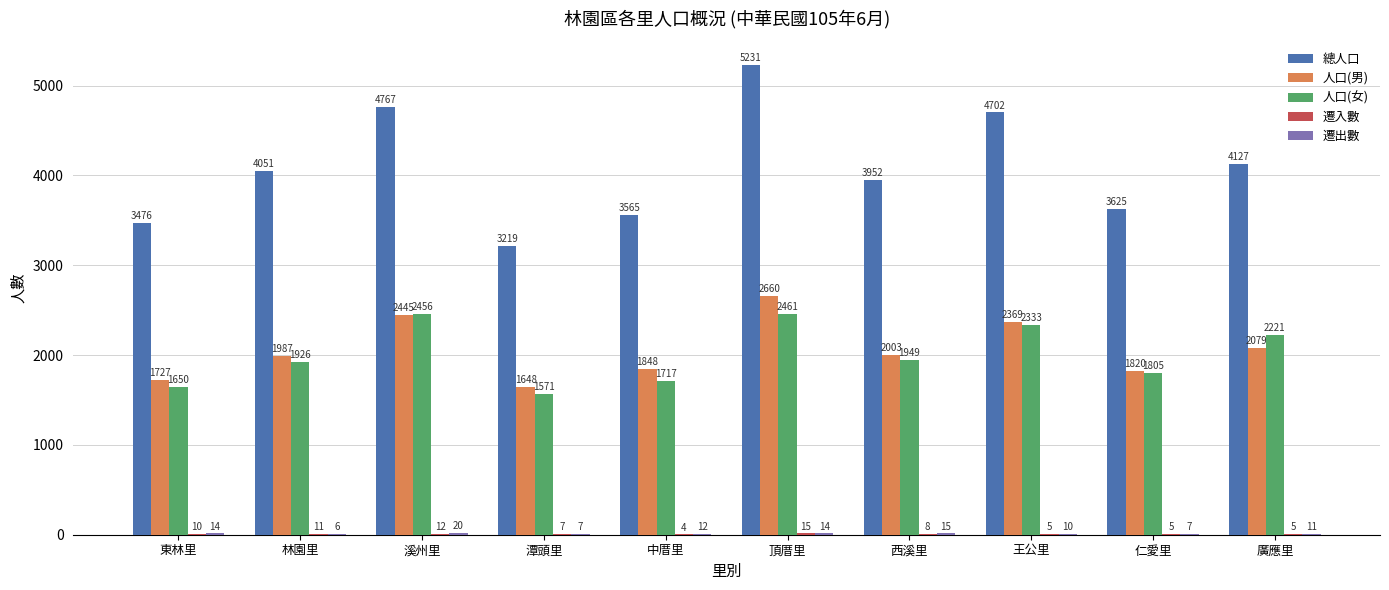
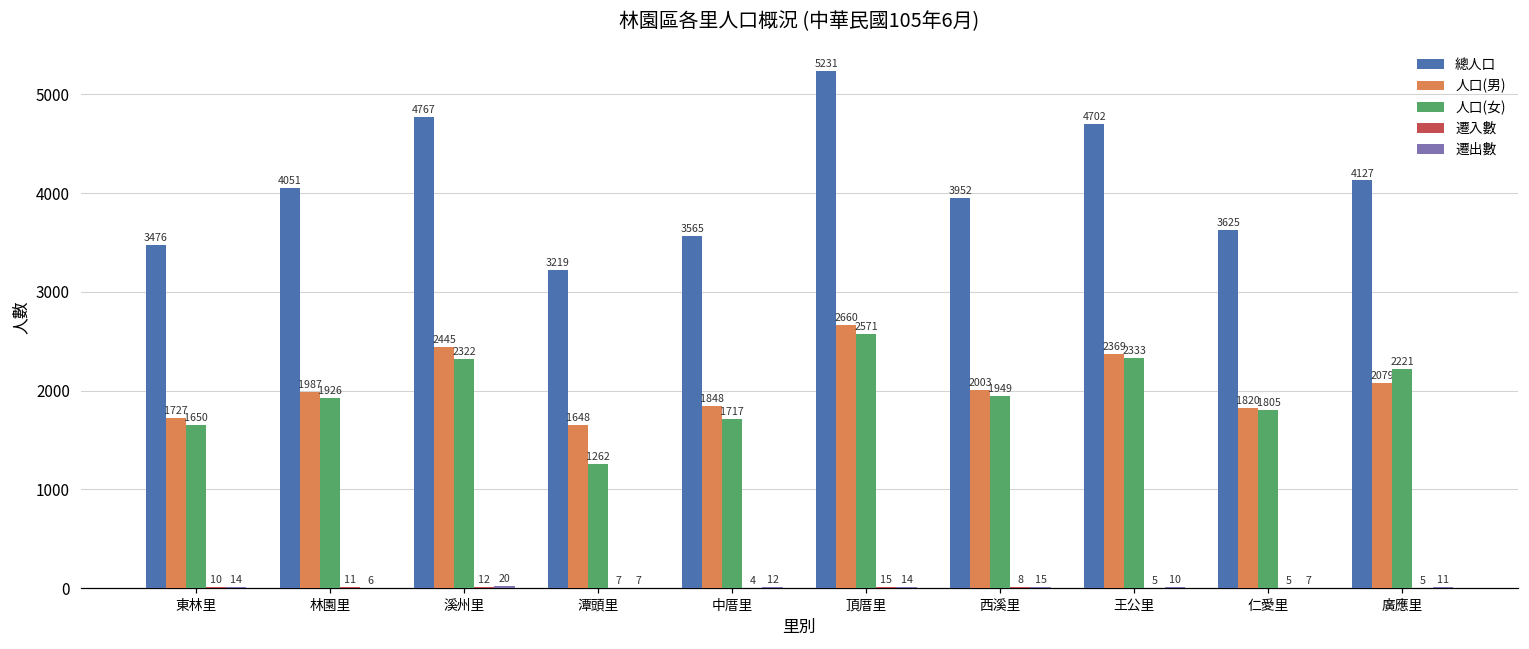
  {
    "人口(女)": {
      "東林里": 1650,
      "林園里": 1926,
-     "溪州里": 2456,
-     "潭頭里": 1571,
+     "溪州里": 2322,
+     "潭頭里": 1262,
      "中厝里": 1717,
-     "頂厝里": 2461,
+     "頂厝里": 2571,
      "西溪里": 1949,
      "王公里": 2333,
      "仁愛里": 1805,
      "廣應里": 2221
    }
  }
